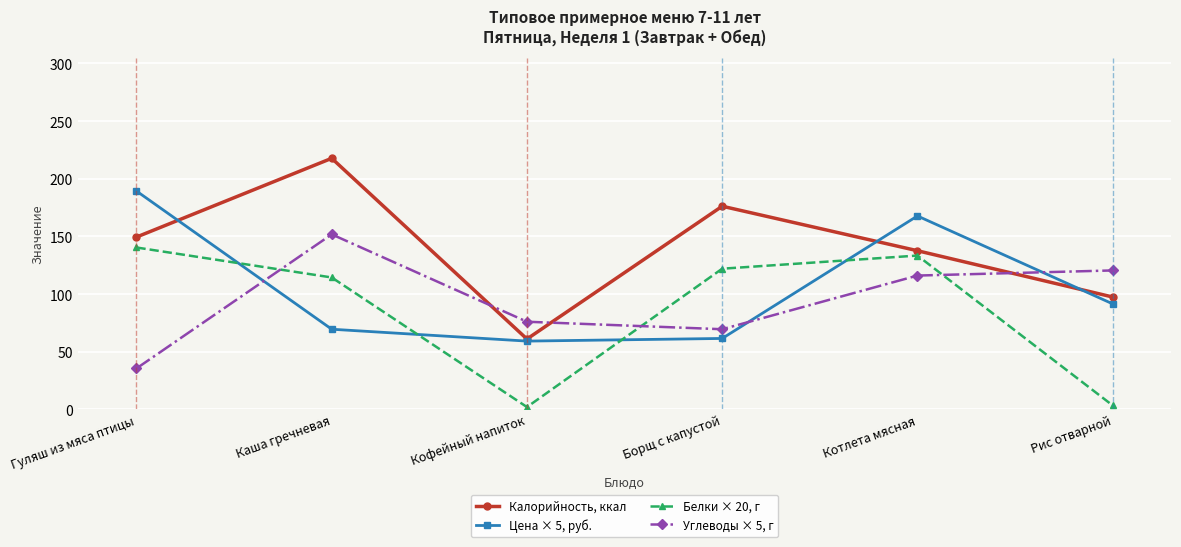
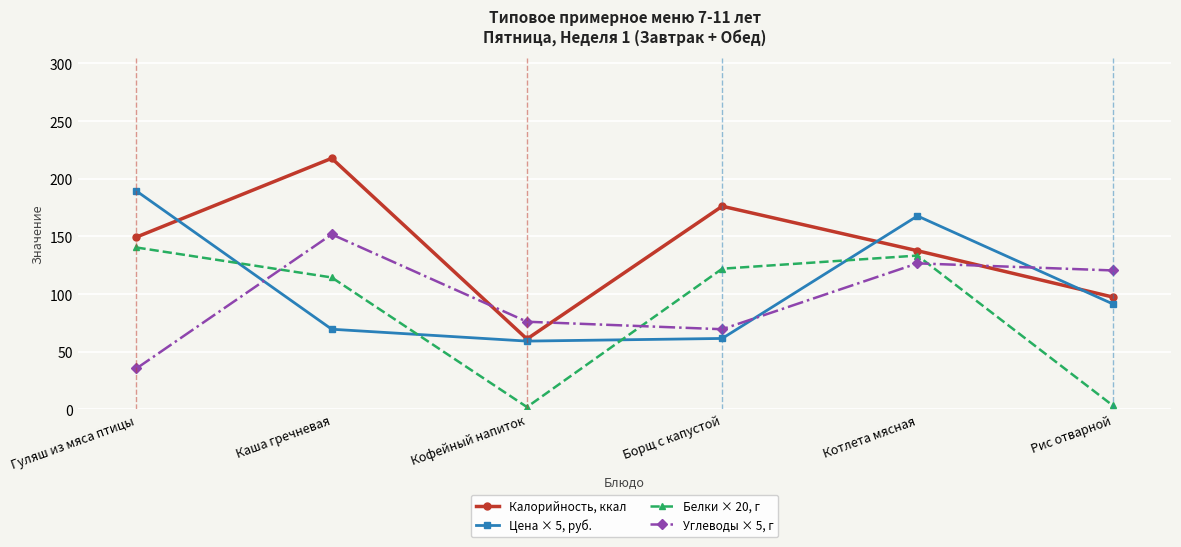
  {
    "Калорийность, ккал": {
      "Гуляш из мяса птицы": 149,
      "Каша гречневая": 218,
      "Борщ с капустой": 176,
      "Котлета мясная": 138,
      "Рис отварной": 97
    },
    "Цена × 5, руб.": {
      "Гуляш из мяса птицы": 189,
      "Каша гречневая": 70,
      "Борщ с капустой": 62,
      "Котлета мясная": 168,
      "Рис отварной": 92
    },
    "Белки × 20, г": {
      "Гуляш из мяса птицы": 140,
      "Каша гречневая": 114,
      "Кофейный напиток": 2,
      "Борщ с капустой": 122,
      "Котлета мясная": 133,
      "Рис отварной": 3
    },
    "Углеводы × 5, г": {
      "Гуляш из мяса птицы": 36,
      "Каша гречневая": 152,
      "Кофейный напиток": 76,
      "Борщ с капустой": 70,
-     "Котлета мясная": 116,
+     "Котлета мясная": 127,
      "Рис отварной": 121
    }
  }
